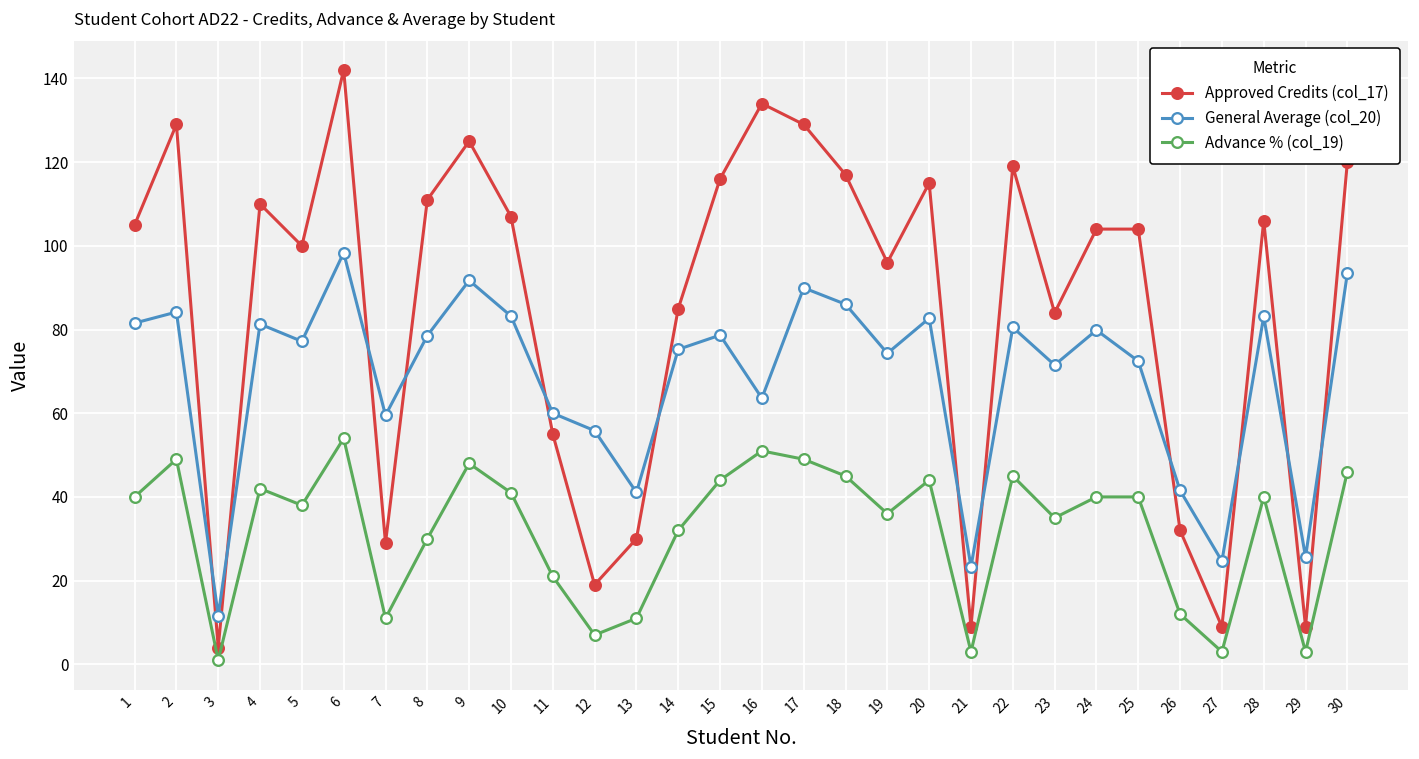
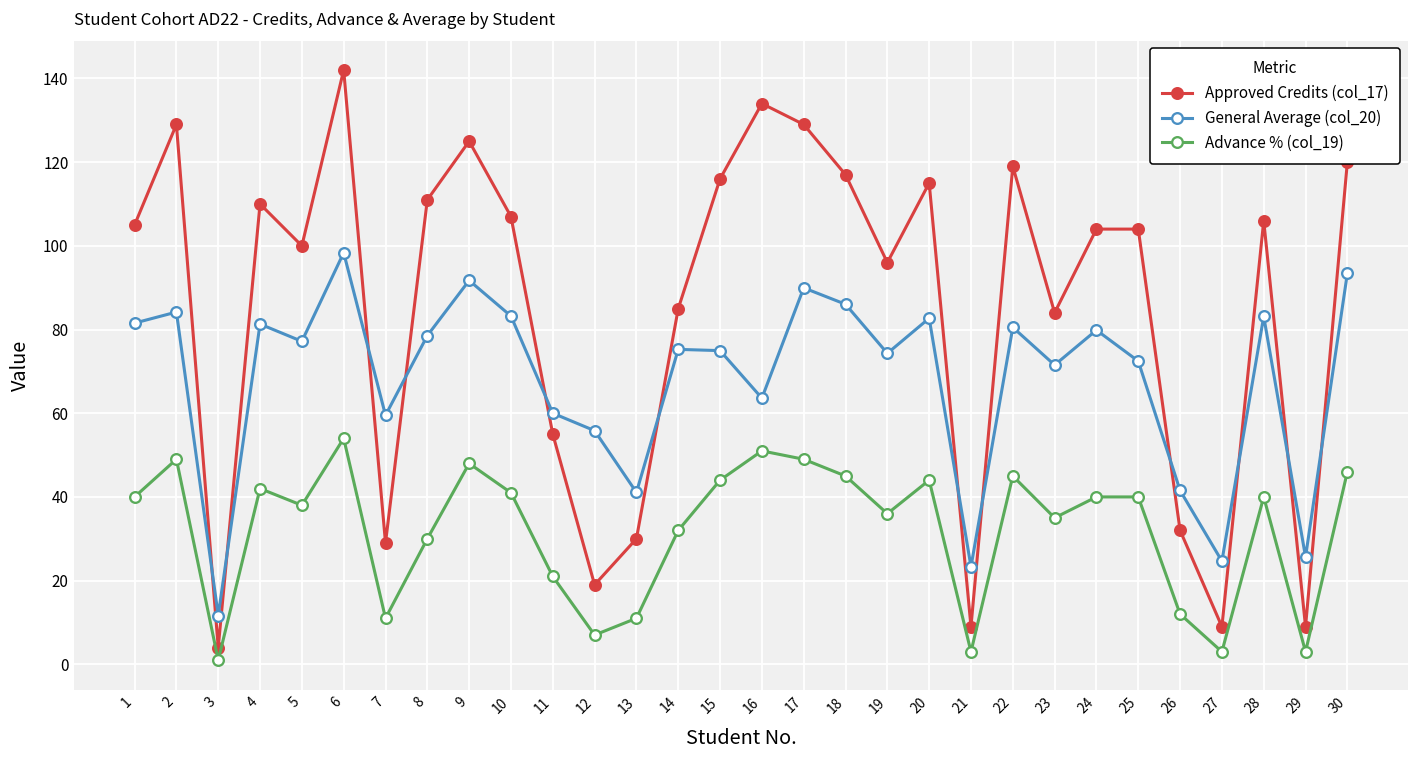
  {
    "Approved Credits (col_17)": {
      "1": 105,
      "2": 129,
      "3": 4,
      "4": 110,
      "5": 100,
      "6": 142,
      "7": 29,
      "8": 111,
      "9": 125,
      "10": 107,
      "11": 55,
      "12": 19,
      "13": 30,
      "14": 85,
      "15": 116,
      "16": 134,
      "17": 129,
      "18": 117,
      "19": 96,
      "20": 115,
      "21": 9,
      "22": 119,
      "23": 84,
      "24": 104,
      "25": 104,
      "26": 32,
      "27": 9,
      "28": 106,
      "29": 9,
      "30": 120
    },
    "General Average (col_20)": {
      "1": 82,
      "2": 84,
      "3": 12,
      "4": 81,
      "5": 77,
      "6": 98,
      "7": 60,
      "8": 79,
      "9": 92,
      "10": 83,
      "11": 60,
      "12": 56,
      "13": 41,
      "14": 75,
-     "15": 79,
+     "15": 75,
      "16": 64,
      "17": 90,
      "18": 86,
      "19": 74,
      "20": 83,
      "21": 23,
      "22": 81,
      "23": 72,
      "24": 80,
      "25": 72,
      "26": 42,
      "27": 25,
      "28": 83,
      "29": 26,
      "30": 93
    },
    "Advance % (col_19)": {
      "1": 40,
      "2": 49,
      "3": 1,
      "4": 42,
      "5": 38,
      "6": 54,
      "7": 11,
      "8": 30,
      "9": 48,
      "10": 41,
      "11": 21,
      "12": 7,
      "13": 11,
      "14": 32,
      "15": 44,
      "16": 51,
      "17": 49,
      "18": 45,
      "19": 36,
      "20": 44,
      "21": 3,
      "22": 45,
      "23": 35,
      "24": 40,
      "25": 40,
      "26": 12,
      "27": 3,
      "28": 40,
      "29": 3,
      "30": 46
    }
  }
